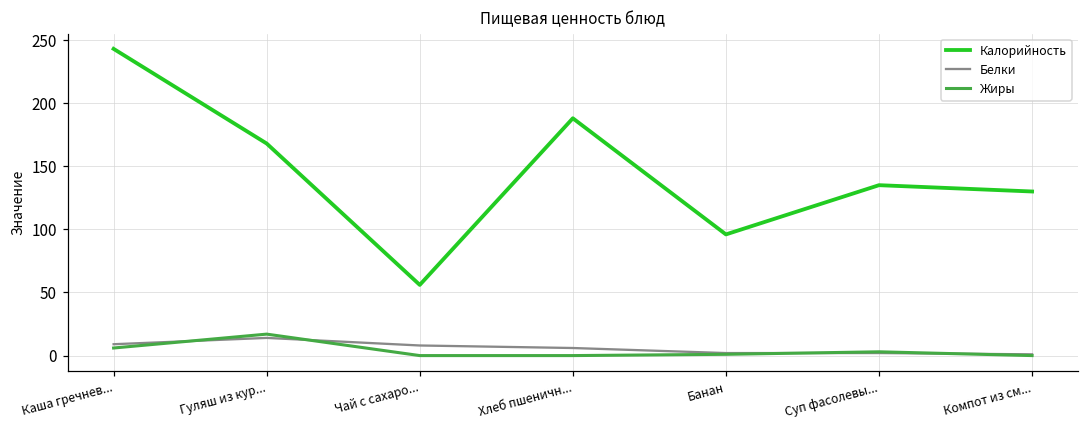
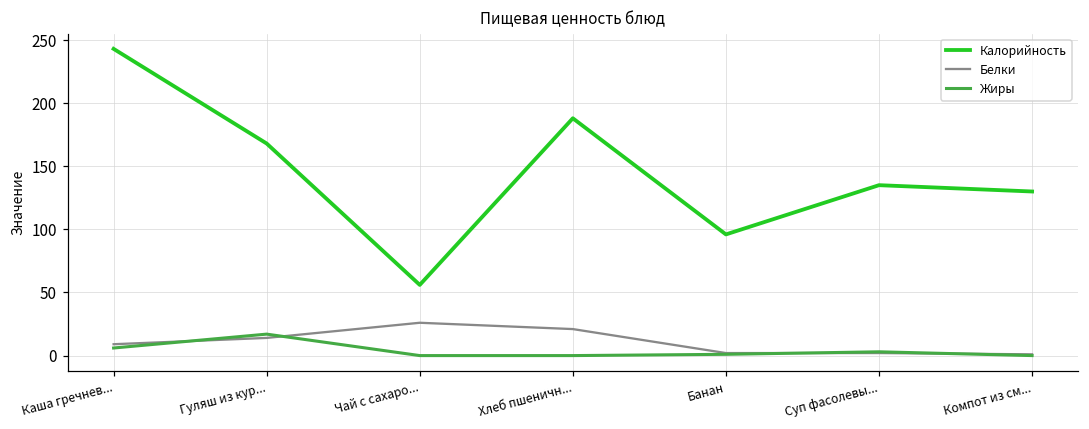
  {
    "Белки": {
      "Каша гречнев...": 9,
      "Гуляш из кур...": 14,
-     "Чай с сахаро...": 8,
-     "Хлеб пшеничн...": 6
+     "Чай с сахаро...": 26,
+     "Хлеб пшеничн...": 21
    }
  }
